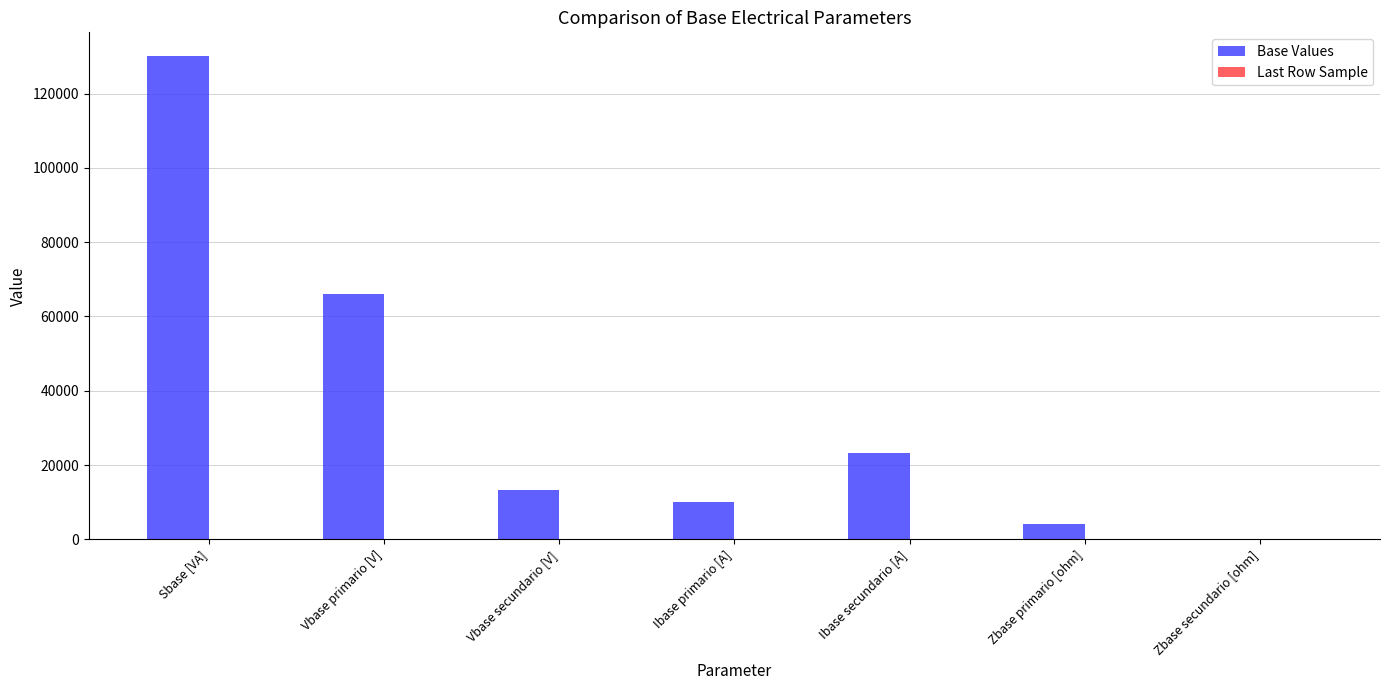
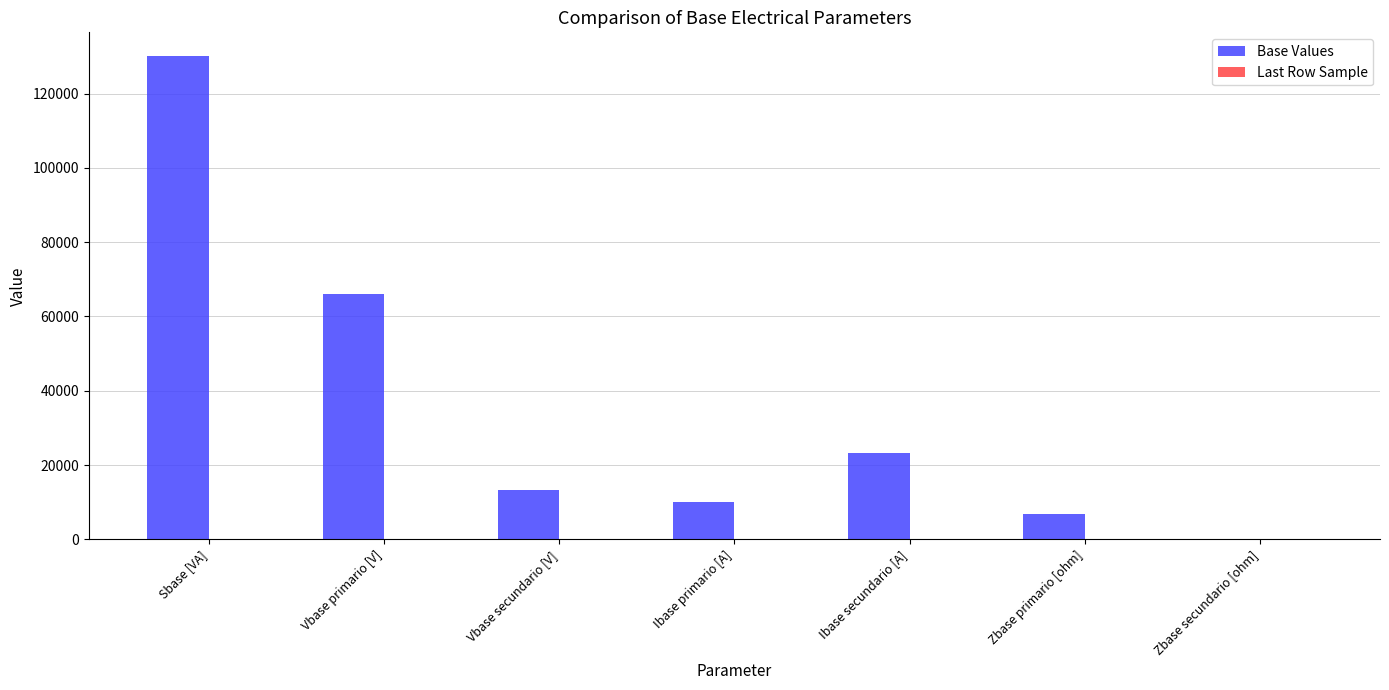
  {
    "Base Values": {
      "Sbase [VA]": 130000,
      "Vbase primario [V]": 66000,
      "Vbase secundario [V]": 13000,
      "Ibase primario [A]": 10000,
      "Ibase secundario [A]": 23000,
-     "Zbase primario [ohm]": 4000
+     "Zbase primario [ohm]": 7000
    }
  }
